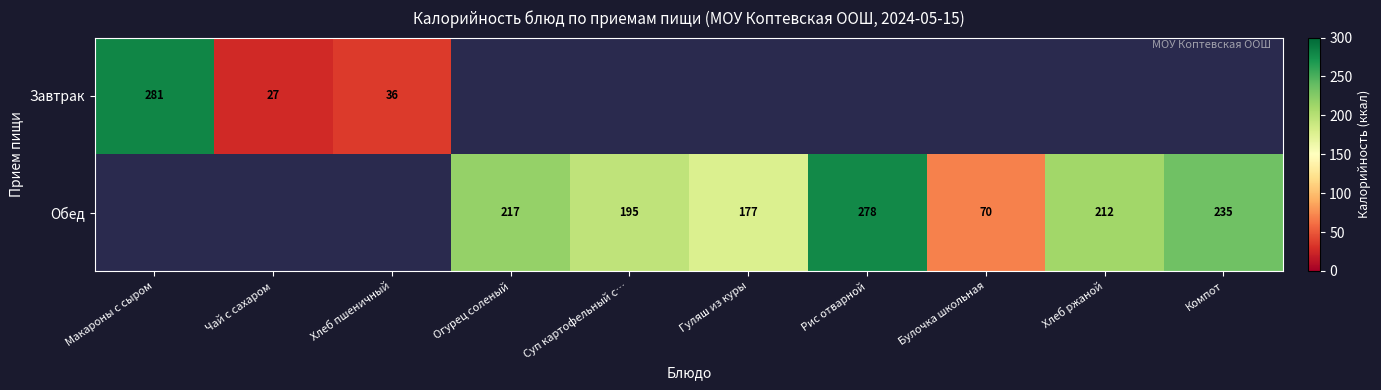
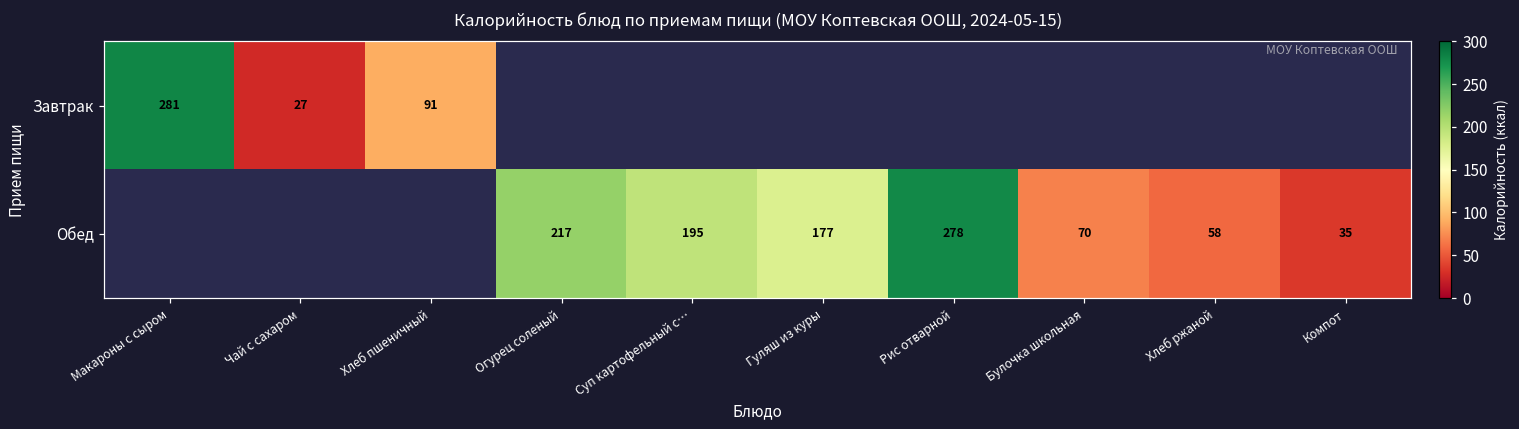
  {
    "Завтрак": {
      "Макароны с сыром": 281,
      "Чай с сахаром": 27,
-     "Хлеб пшеничный": 36
+     "Хлеб пшеничный": 91
    },
    "Обед": {
      "Огурец соленый": 217,
      "Суп картофельный с…": 195,
      "Гуляш из куры": 177,
      "Рис отварной": 278,
      "Булочка школьная": 70,
-     "Хлеб ржаной": 212,
-     "Компот": 235
+     "Хлеб ржаной": 58,
+     "Компот": 35
    }
  }
